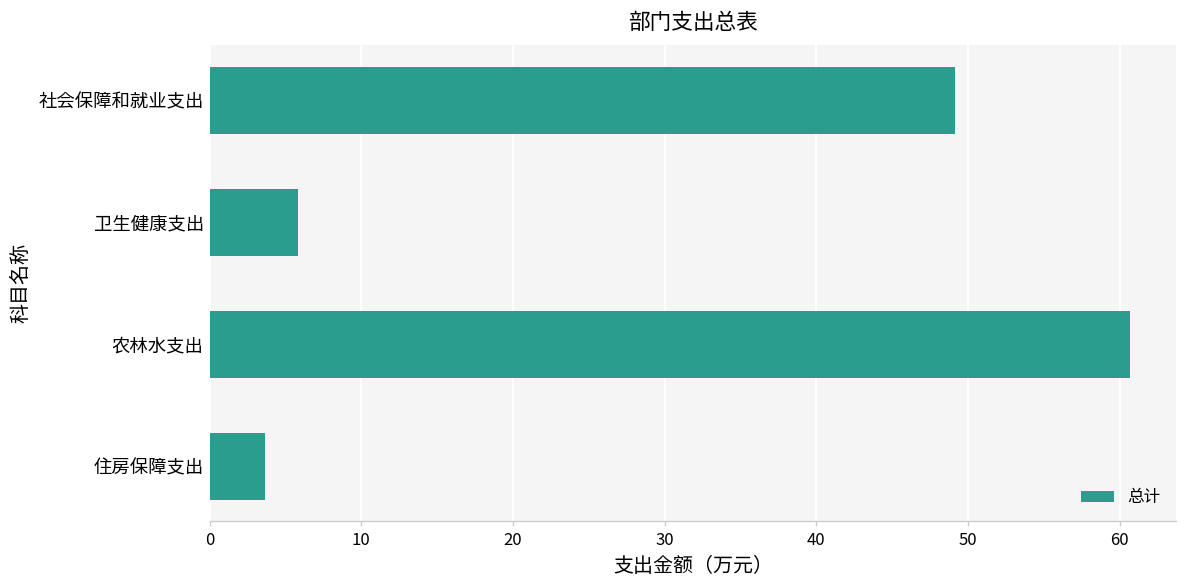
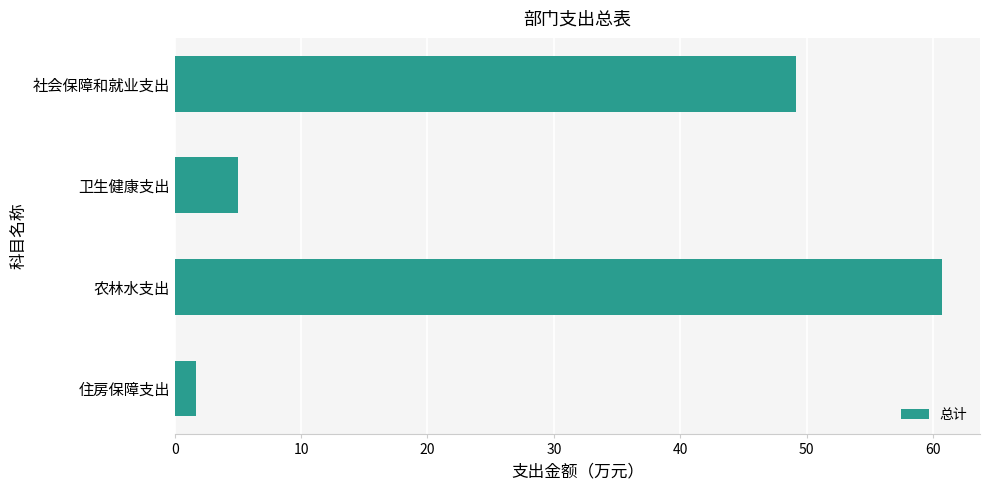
  {
    "社会保障和就业支出": 49.1,
-   "卫生健康支出": 5.9,
+   "卫生健康支出": 5.0,
    "农林水支出": 60.7,
-   "住房保障支出": 3.7
+   "住房保障支出": 1.7
  }
